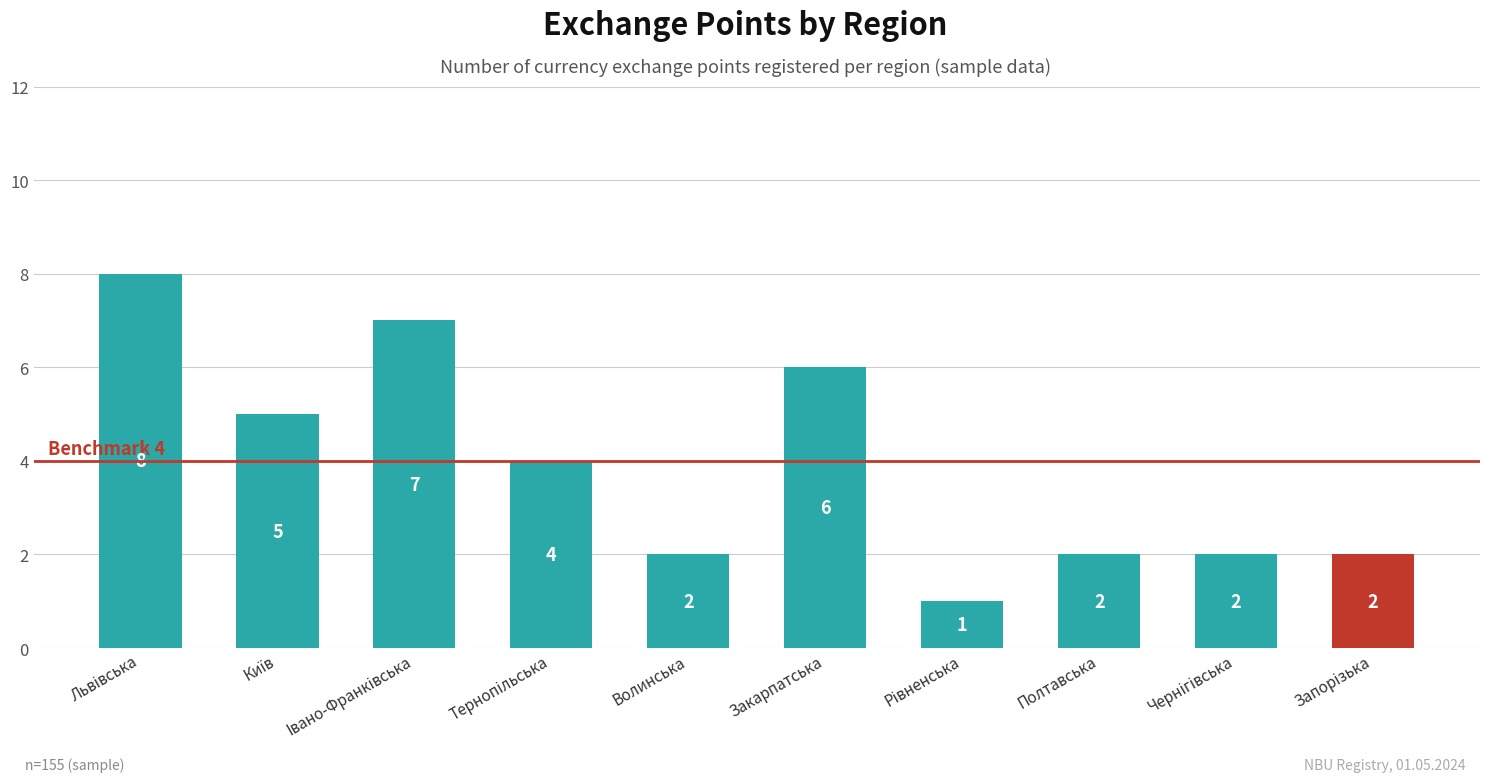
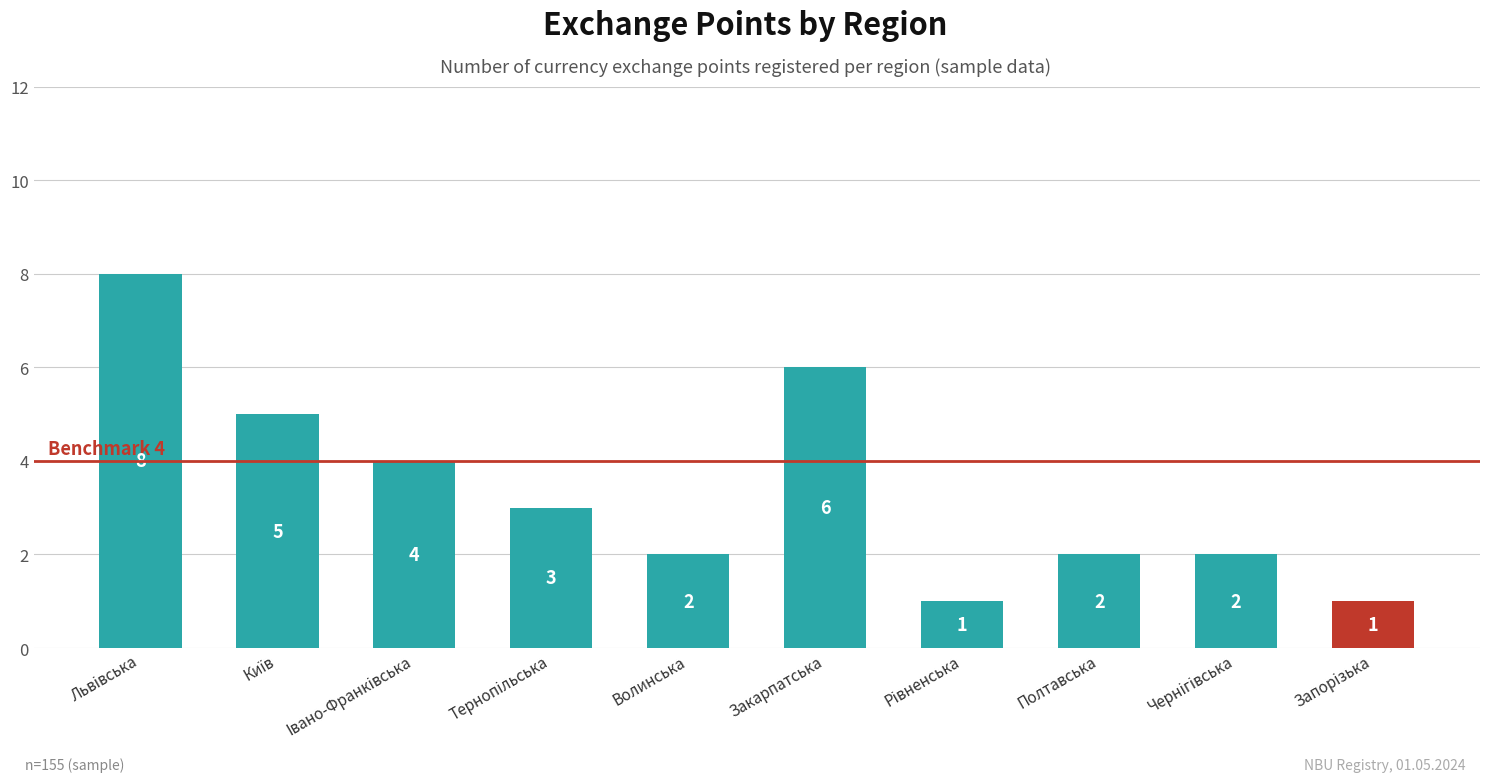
  {
    "Київ": 5,
-   "Івано-Франківська": 7,
-   "Тернопільська": 4,
+   "Івано-Франківська": 4,
+   "Тернопільська": 3,
    "Волинська": 2,
    "Закарпатська": 6,
    "Рівненська": 1,
    "Полтавська": 2,
    "Чернігівська": 2,
-   "Запорізька": 2
+   "Запорізька": 1
  }
